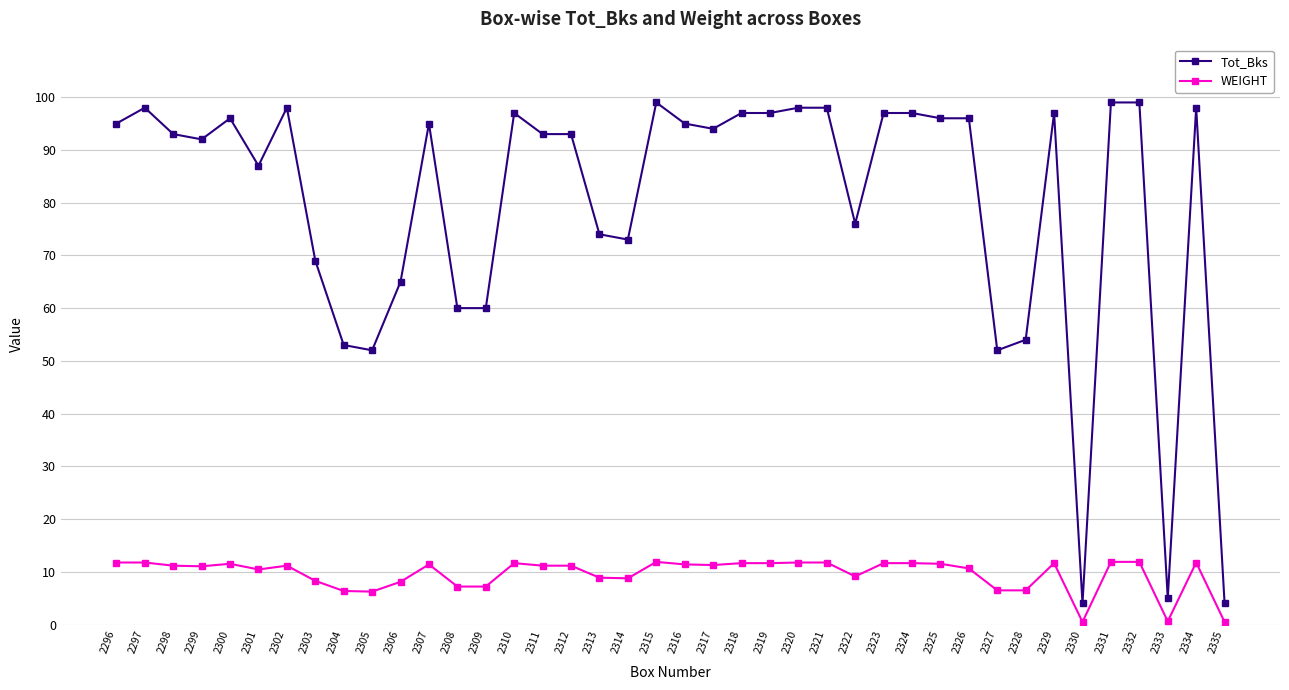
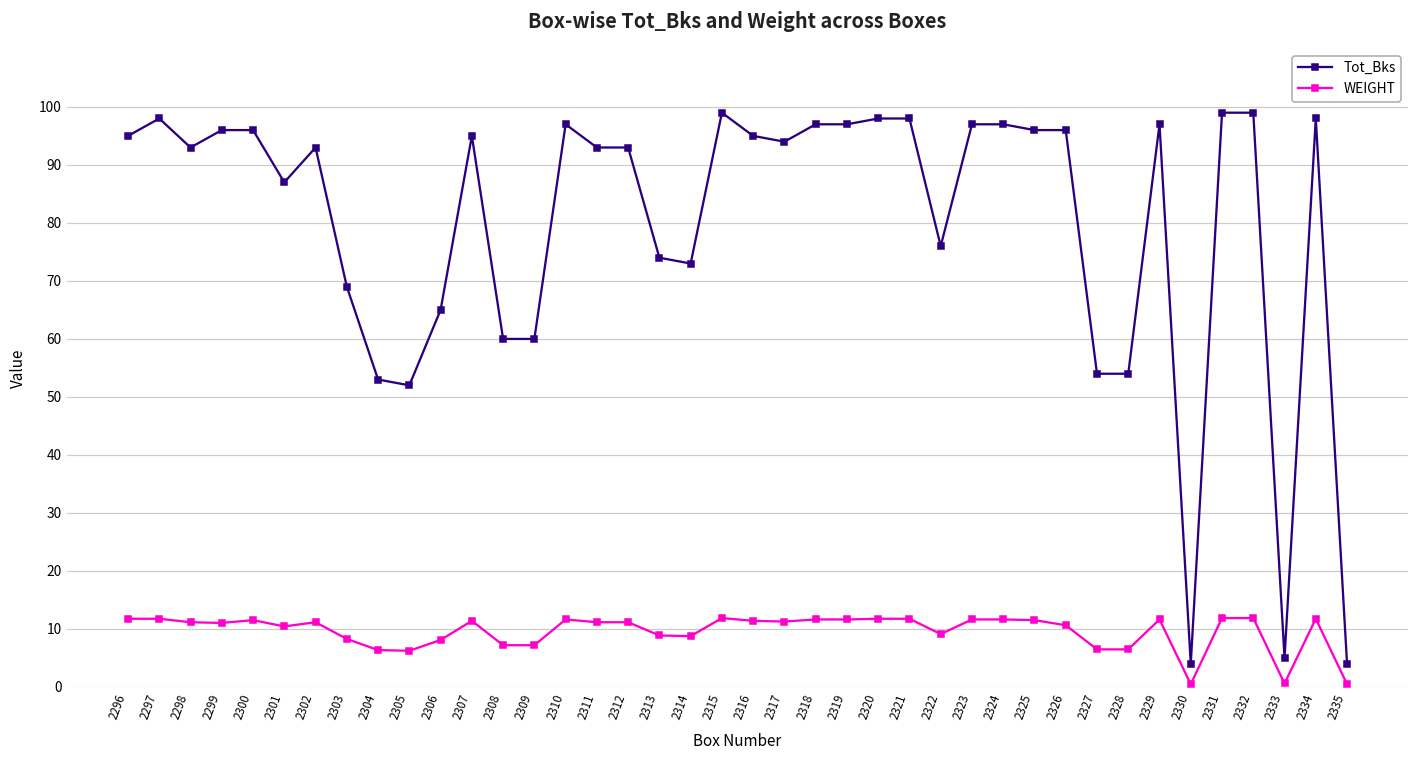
  {
    "Tot_Bks": {
      "2296": 95,
      "2297": 98,
      "2298": 93,
-     "2299": 92,
+     "2299": 96,
      "2300": 96,
      "2301": 87,
-     "2302": 98,
+     "2302": 93,
      "2303": 69,
      "2304": 53,
      "2305": 52,
      "2306": 65,
      "2307": 95,
      "2308": 60,
      "2309": 60,
      "2310": 97,
      "2311": 93,
      "2312": 93,
      "2313": 74,
      "2314": 73,
      "2315": 99,
      "2316": 95,
      "2317": 94,
      "2318": 97,
      "2319": 97,
      "2320": 98,
      "2321": 98,
      "2322": 76,
      "2323": 97,
      "2324": 97,
      "2325": 96,
      "2326": 96,
-     "2327": 52,
+     "2327": 54,
      "2328": 54,
      "2329": 97,
      "2330": 4,
      "2331": 99,
      "2332": 99,
      "2333": 5,
      "2334": 98,
      "2335": 4
    },
    "WEIGHT": {
      "2296": 12,
      "2297": 12,
      "2298": 11,
      "2299": 11,
      "2300": 12,
      "2301": 10,
      "2302": 11,
      "2303": 8,
      "2304": 6,
      "2305": 6,
      "2306": 8,
      "2307": 11,
      "2308": 7,
      "2309": 7,
      "2310": 12,
      "2311": 11,
      "2312": 11,
      "2313": 9,
      "2314": 9,
      "2315": 12,
      "2316": 11,
      "2317": 11,
      "2318": 12,
      "2319": 12,
      "2320": 12,
      "2321": 12,
      "2322": 9,
      "2323": 12,
      "2324": 12,
      "2325": 12,
      "2326": 11,
      "2327": 6,
      "2328": 6,
      "2329": 12,
      "2330": 0,
      "2331": 12,
      "2332": 12,
      "2333": 1,
      "2334": 12,
      "2335": 0
    }
  }
